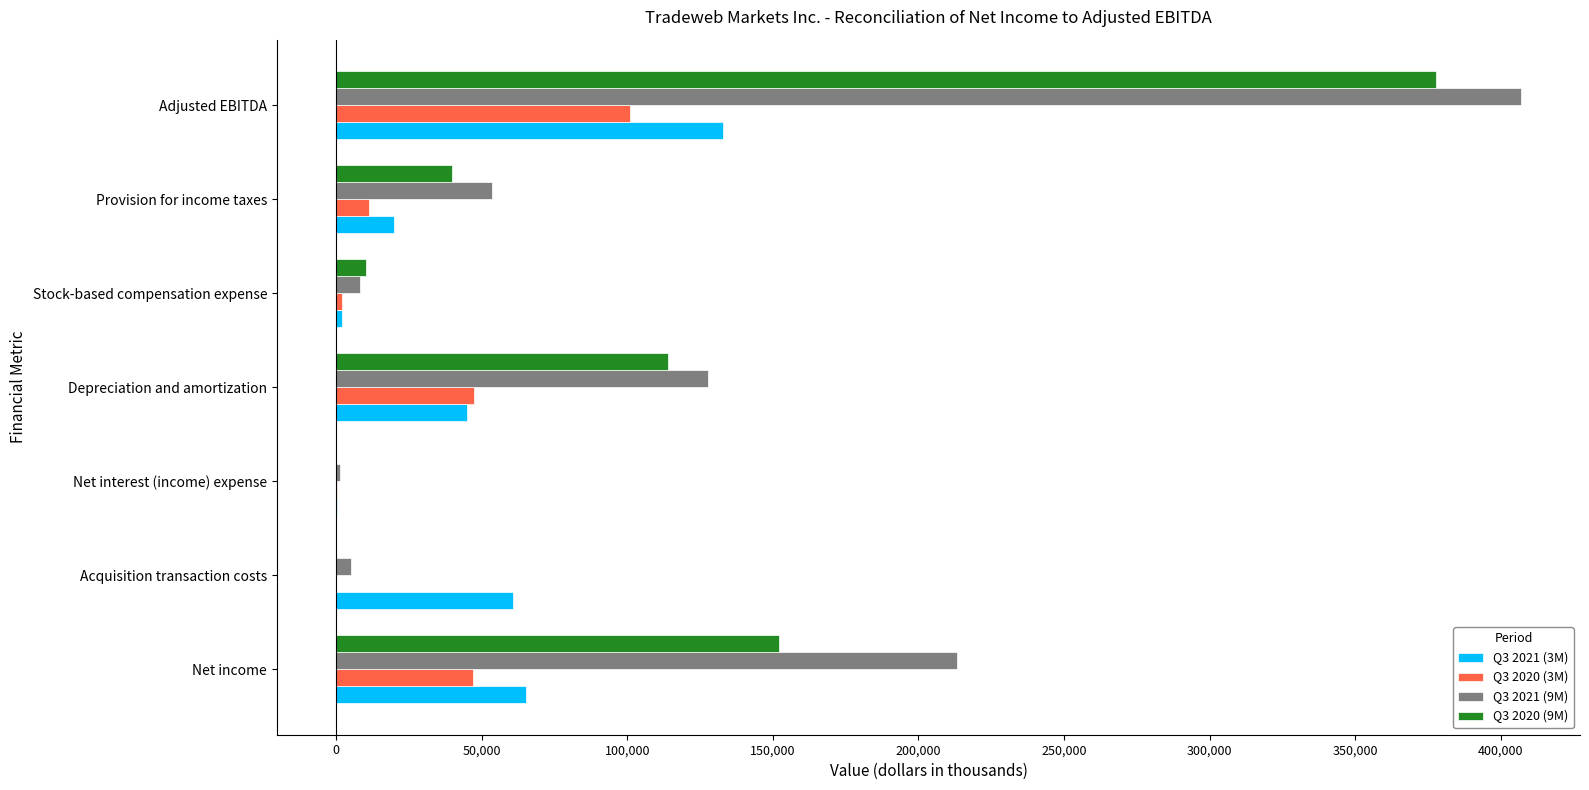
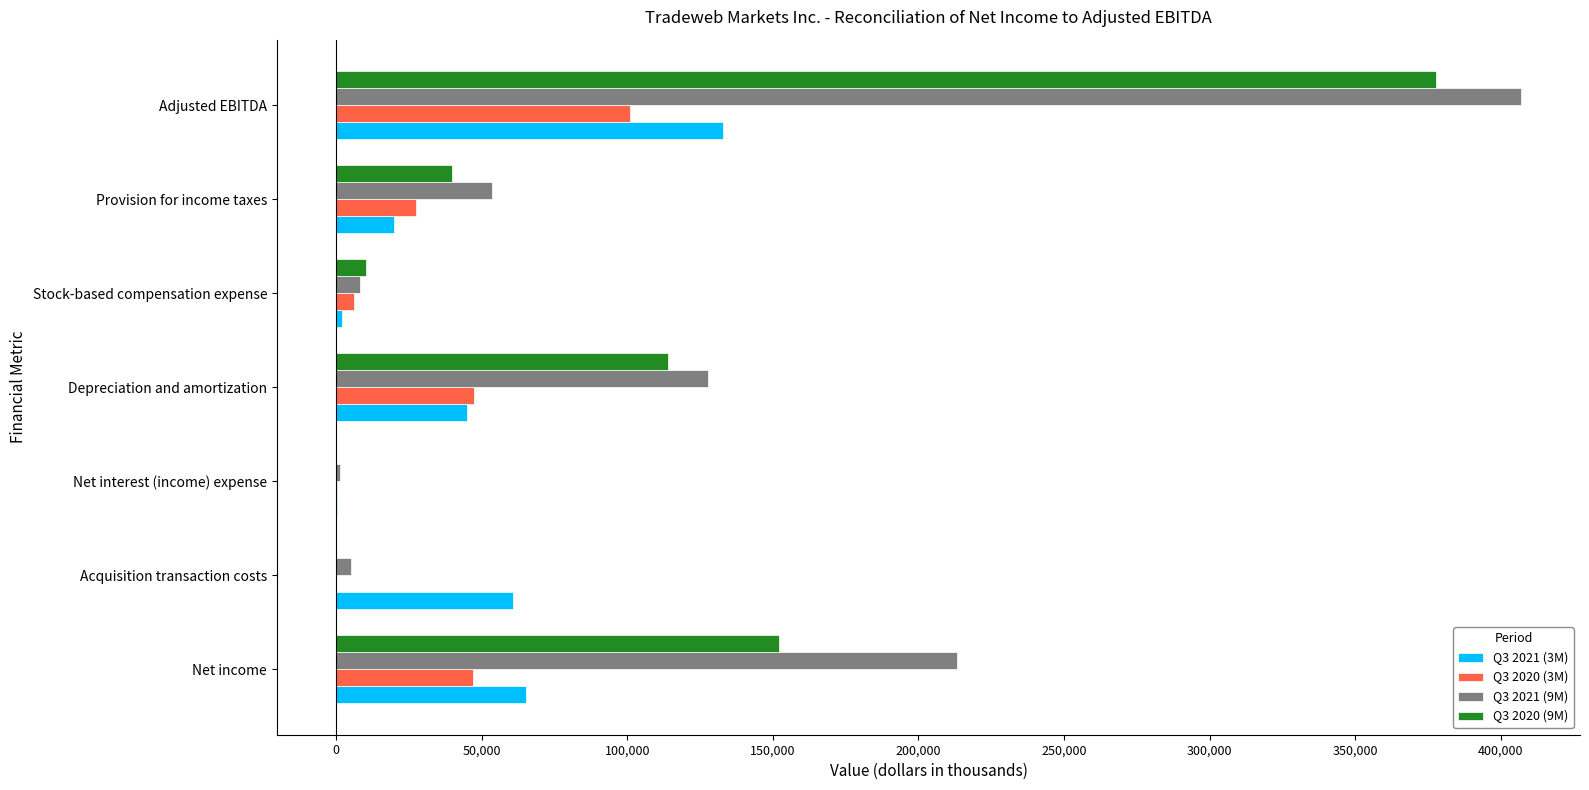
  {
    "Q3 2021 (3M)": {
      "Adjusted EBITDA": "133,000",
      "Provision for income taxes": "20,000",
      "Stock-based compensation expense": "2,000",
      "Depreciation and amortization": "45,000",
      "Acquisition transaction costs": "61,000",
      "Net income": "65,000"
    },
    "Q3 2020 (3M)": {
      "Adjusted EBITDA": "101,000",
-     "Provision for income taxes": "11,000",
-     "Stock-based compensation expense": "2,000",
+     "Provision for income taxes": "27,000",
+     "Stock-based compensation expense": "6,000",
      "Depreciation and amortization": "47,000",
      "Acquisition transaction costs": "0",
      "Net income": "47,000"
    },
    "Q3 2021 (9M)": {
      "Adjusted EBITDA": "407,000",
      "Provision for income taxes": "53,000",
      "Stock-based compensation expense": "8,000",
      "Depreciation and amortization": "128,000",
      "Net interest (income) expense": "1,000",
      "Acquisition transaction costs": "5,000",
      "Net income": "213,000"
    },
    "Q3 2020 (9M)": {
      "Adjusted EBITDA": "378,000",
      "Provision for income taxes": "40,000",
      "Stock-based compensation expense": "10,000",
      "Depreciation and amortization": "114,000",
      "Acquisition transaction costs": "0",
      "Net income": "152,000"
    }
  }
